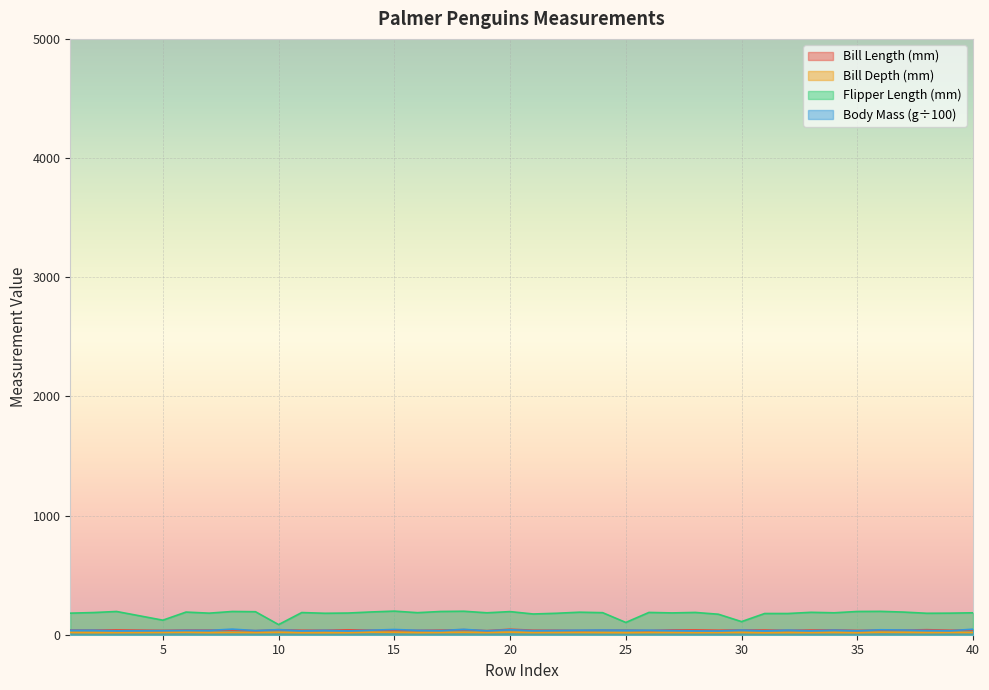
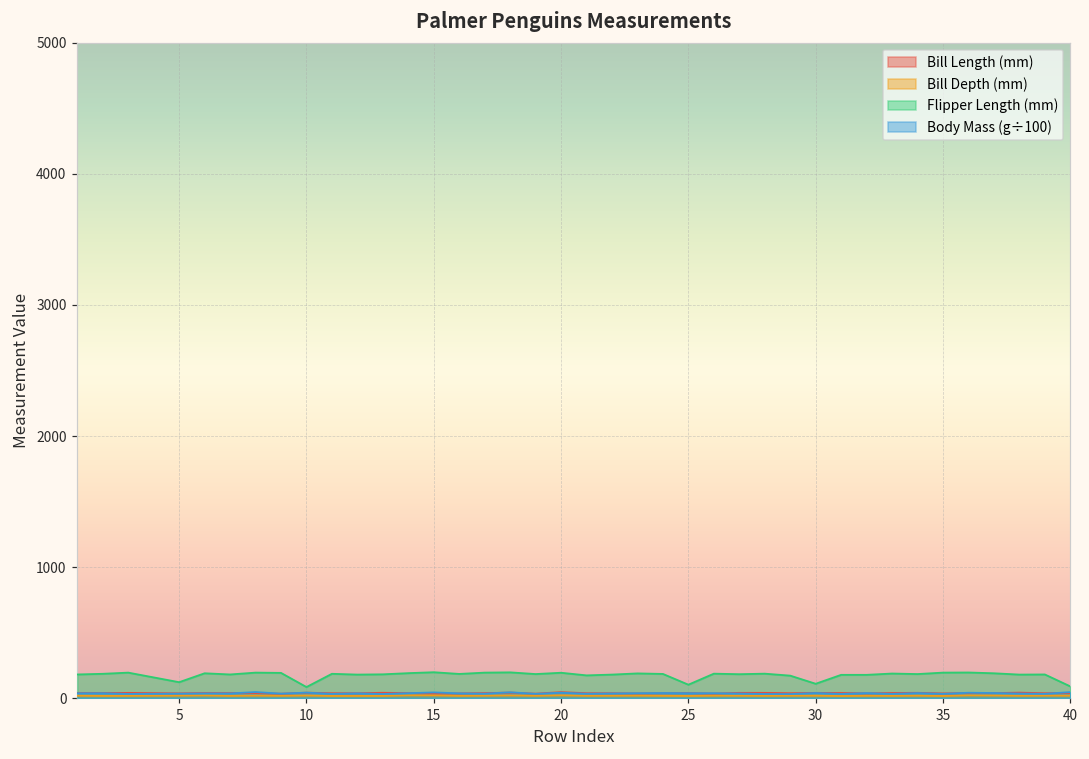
  {
    "Bill Depth (mm)": {
      "10": 20
    },
    "Flipper Length (mm)": {
      "5": 120,
      "10": 90,
      "15": 200,
      "20": 190,
      "25": 100,
      "30": 110,
      "35": 200,
-     "40": 180
+     "40": 90
    }
  }
